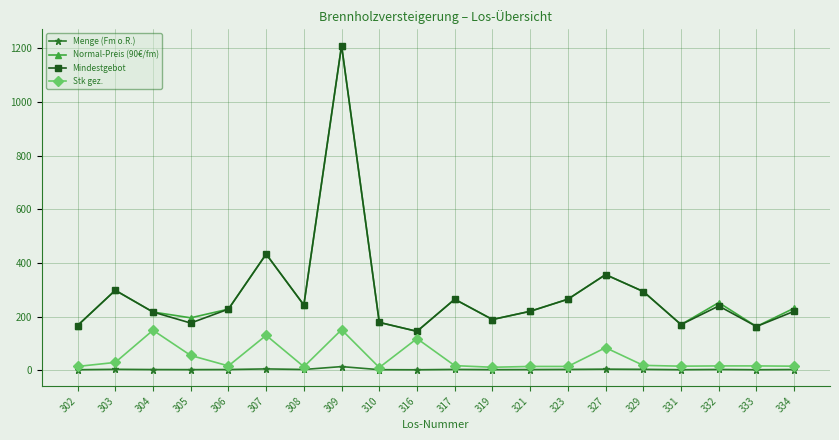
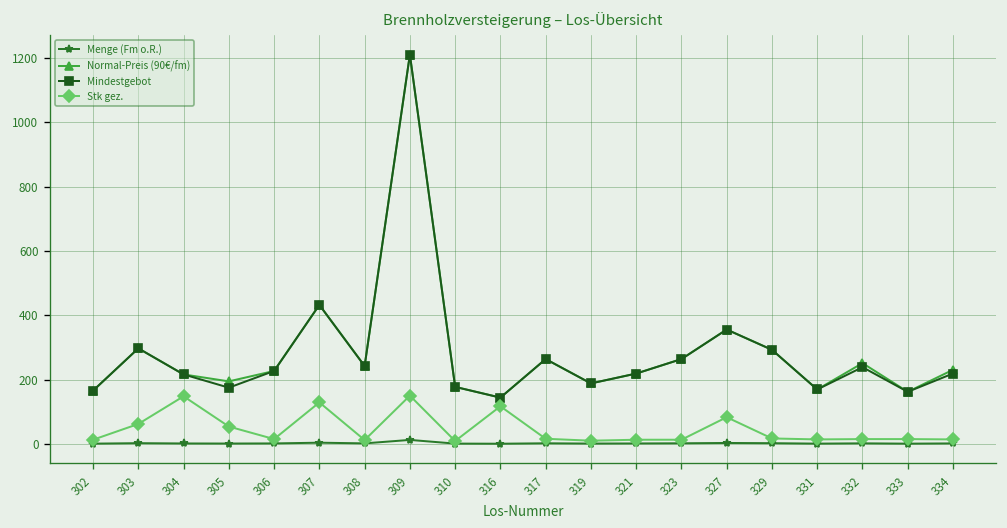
  {
    "Stk gez.": {
      "302": 10,
-     "303": 30,
+     "303": 60,
      "304": 150,
      "305": 60,
      "306": 20,
      "307": 130,
      "308": 10,
      "309": 150,
      "316": 120,
      "317": 20,
      "321": 10,
      "323": 10,
      "327": 80,
      "329": 20,
      "331": 20,
      "332": 20,
      "333": 20,
      "334": 20
    }
  }
